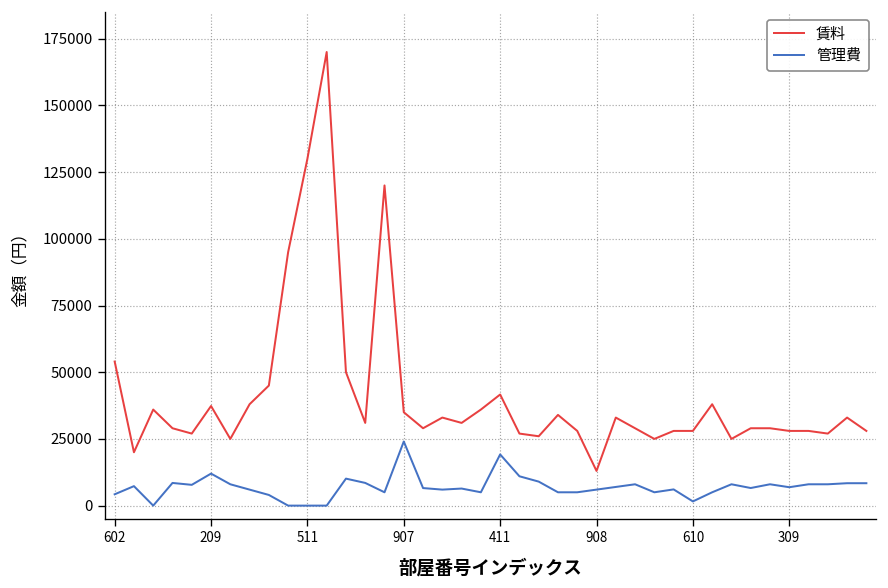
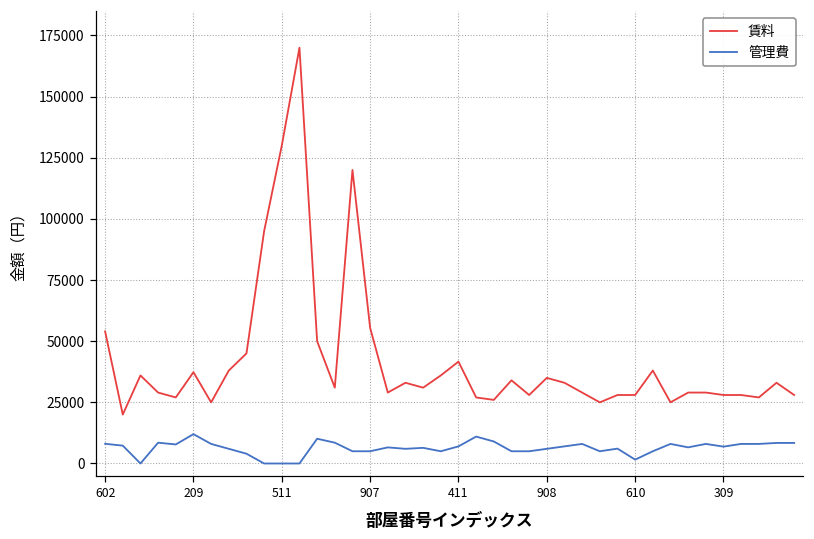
  {
    "賃料": {
      "602": 54000,
      "209": 37000,
-     "907": 35000,
+     "907": 55000,
      "411": 42000,
-     "908": 13000,
+     "908": 35000,
      "610": 28000,
      "309": 28000
    },
    "管理費": {
-     "602": 4000,
+     "602": 8000,
      "209": 12000,
-     "907": 24000,
-     "411": 19000,
+     "907": 5000,
+     "411": 7000,
      "908": 6000,
      "610": 2000,
      "309": 7000
    }
  }
